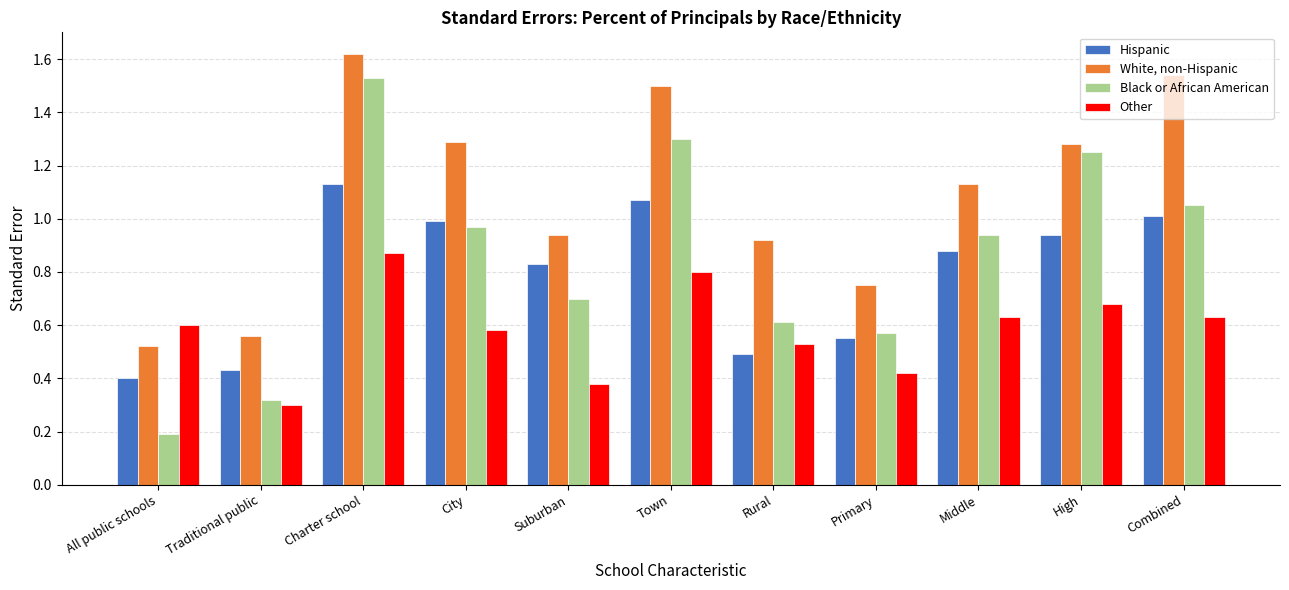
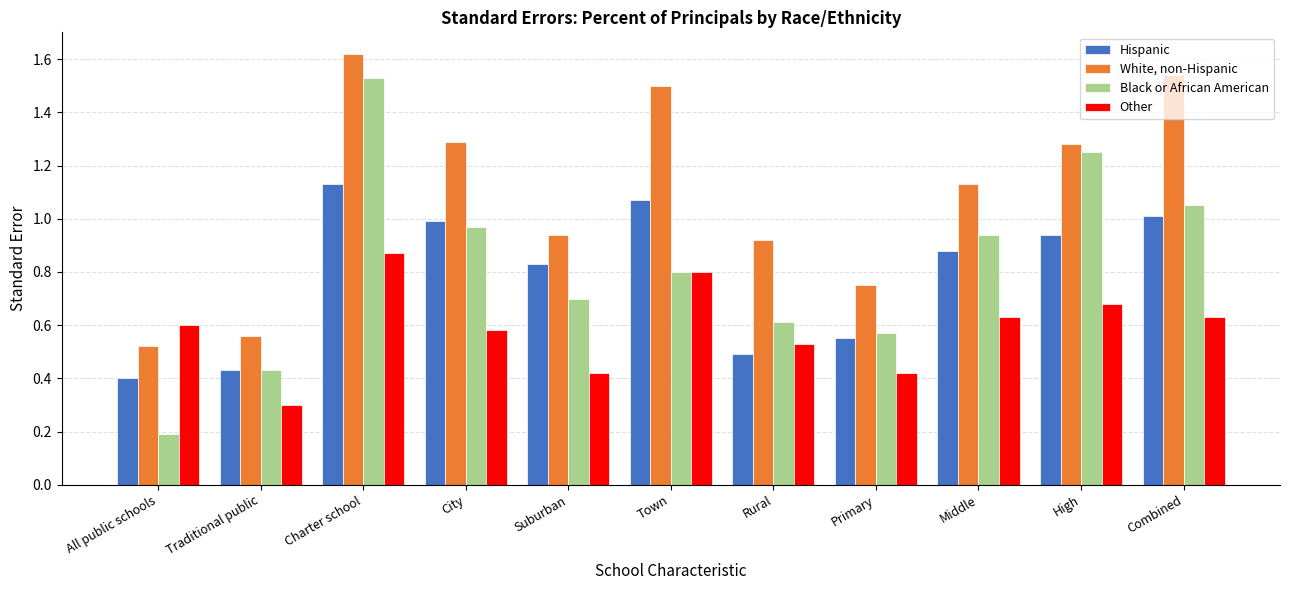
  {
    "Hispanic": {
      "All public schools": 0.40,
      "Traditional public": 0.43,
      "Charter school": 1.13,
      "City": 0.99,
      "Suburban": 0.83,
      "Town": 1.07,
      "Rural": 0.49,
      "Primary": 0.55,
      "Middle": 0.88,
      "High": 0.94,
      "Combined": 1.01
    },
    "White, non-Hispanic": {
      "All public schools": 0.52,
      "Traditional public": 0.56,
      "Charter school": 1.62,
      "City": 1.29,
      "Suburban": 0.94,
      "Town": 1.50,
      "Rural": 0.92,
      "Primary": 0.75,
      "Middle": 1.13,
      "High": 1.28
    },
    "Black or African American": {
      "All public schools": 0.19,
-     "Traditional public": 0.32,
+     "Traditional public": 0.43,
      "Charter school": 1.53,
      "City": 0.97,
      "Suburban": 0.70,
-     "Town": 1.3,
+     "Town": 0.8,
      "Rural": 0.61,
      "Primary": 0.57,
      "Middle": 0.94,
      "High": 1.25,
      "Combined": 1.05
    },
    "Other": {
      "All public schools": 0.60,
      "Traditional public": 0.30,
      "Charter school": 0.87,
      "City": 0.58,
-     "Suburban": 0.38,
+     "Suburban": 0.42,
      "Town": 0.80,
      "Rural": 0.53,
      "Primary": 0.42,
      "Middle": 0.63,
      "High": 0.68,
      "Combined": 0.63
    }
  }
